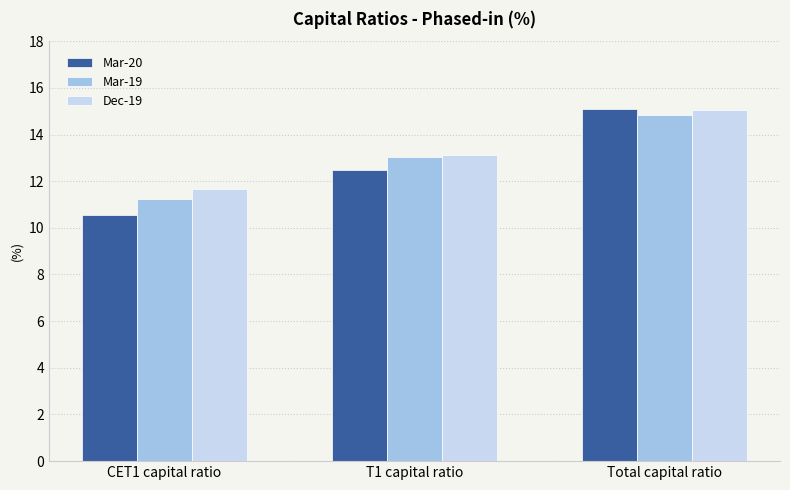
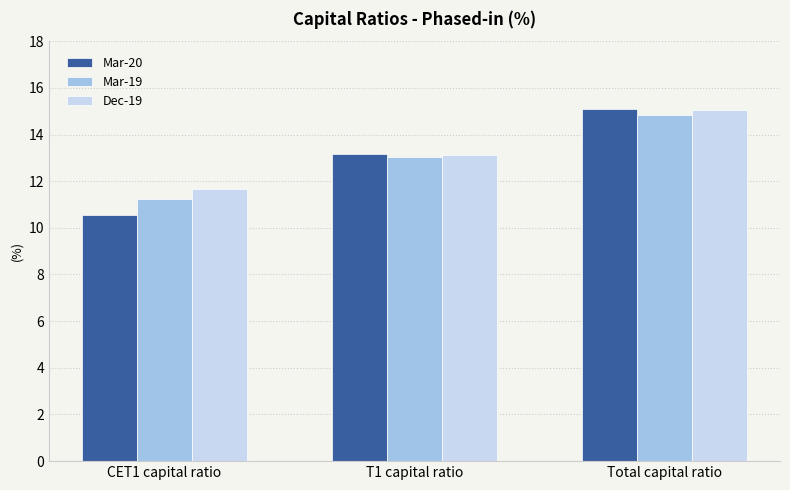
  {
    "Mar-20": {
      "CET1 capital ratio": 10.6,
-     "T1 capital ratio": 12.5,
+     "T1 capital ratio": 13.2,
      "Total capital ratio": 15.1
    }
  }
